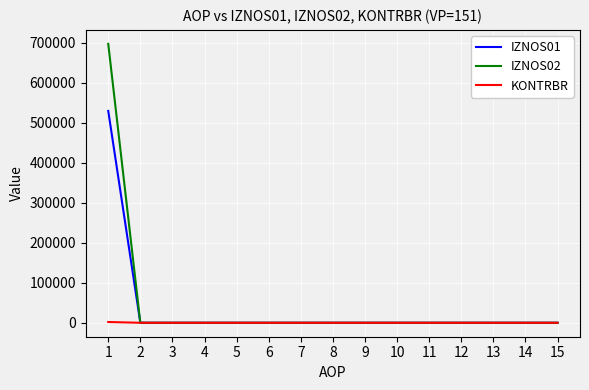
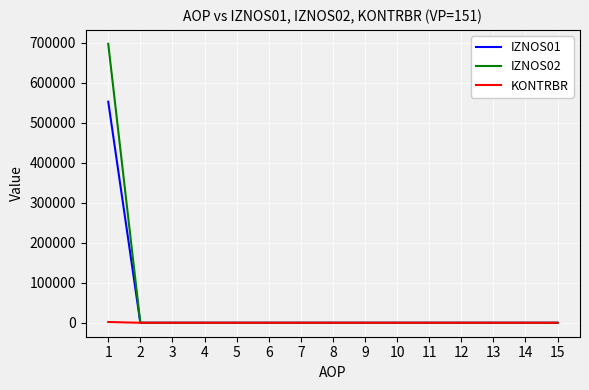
  {
    "IZNOS01": {
-     "1": 530000
+     "1": 550000
    },
    "IZNOS02": {
      "1": 700000
    },
    "KONTRBR": {
      "1": 0
    }
  }
